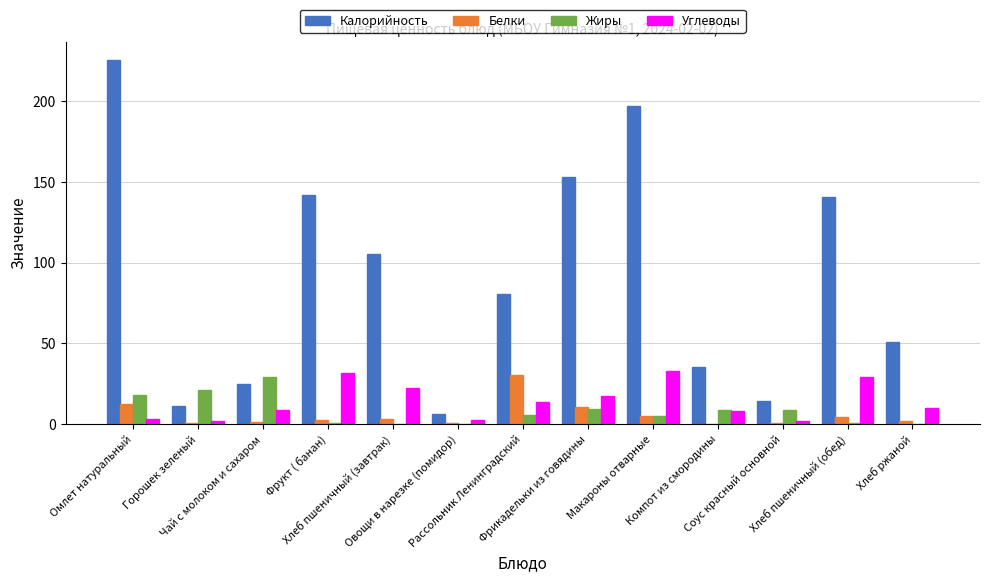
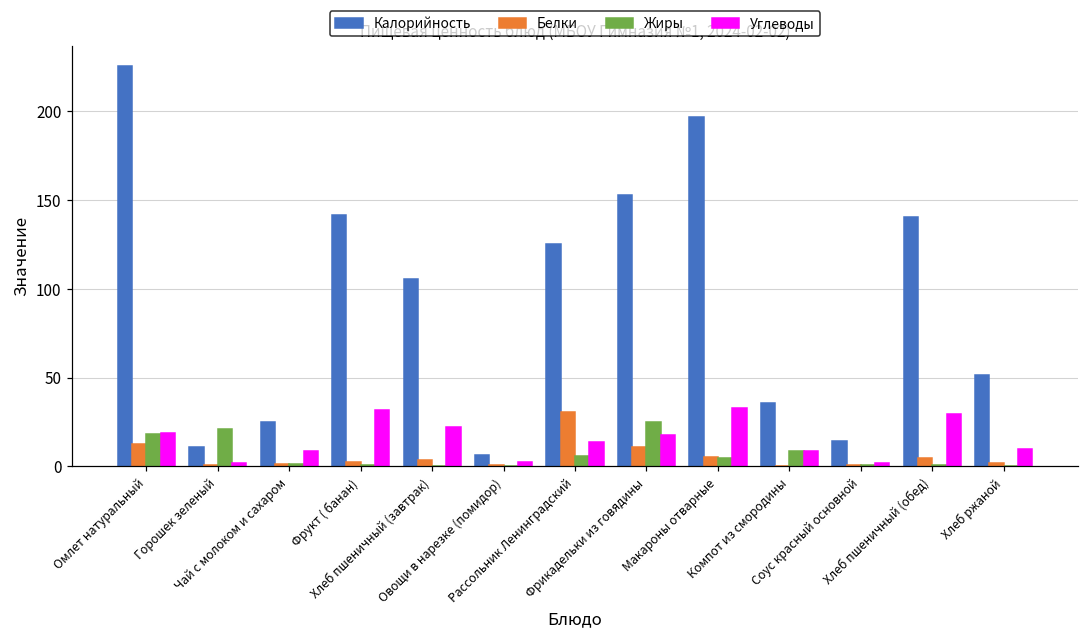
  {
    "Калорийность": {
      "Омлет натуральный": 226,
      "Горошек зеленый": 11,
      "Чай с молоком и сахаром": 25,
      "Фрукт ( банан)": 142,
      "Хлеб пшеничный (завтрак)": 106,
      "Овощи в нарезке (помидор)": 6,
-     "Рассольник Ленинградский": 81,
+     "Рассольник Ленинградский": 126,
      "Фрикадельки из говядины": 153,
      "Макароны отварные": 197,
      "Компот из смородины": 36,
      "Соус красный основной": 14,
      "Хлеб пшеничный (обед)": 141,
      "Хлеб ржаной": 51
    },
    "Белки": {
      "Омлет натуральный": 13,
      "Чай с молоком и сахаром": 2,
      "Фрукт ( банан)": 2,
      "Хлеб пшеничный (завтрак)": 3,
      "Рассольник Ленинградский": 31,
      "Фрикадельки из говядины": 11,
      "Макароны отварные": 5,
      "Хлеб пшеничный (обед)": 5,
      "Хлеб ржаной": 2
    },
    "Жиры": {
      "Омлет натуральный": 18,
      "Горошек зеленый": 21,
-     "Чай с молоком и сахаром": 29,
+     "Чай с молоком и сахаром": 1,
      "Рассольник Ленинградский": 6,
-     "Фрикадельки из говядины": 10,
+     "Фрикадельки из говядины": 25,
      "Макароны отварные": 5,
      "Компот из смородины": 9,
-     "Соус красный основной": 9
+     "Соус красный основной": 1
    },
    "Углеводы": {
-     "Омлет натуральный": 3,
+     "Омлет натуральный": 19,
      "Горошек зеленый": 2,
      "Чай с молоком и сахаром": 9,
      "Фрукт ( банан)": 32,
      "Хлеб пшеничный (завтрак)": 22,
      "Овощи в нарезке (помидор)": 2,
      "Рассольник Ленинградский": 14,
      "Фрикадельки из говядины": 17,
      "Макароны отварные": 33,
      "Компот из смородины": 8,
      "Соус красный основной": 2,
      "Хлеб пшеничный (обед)": 30,
      "Хлеб ржаной": 10
    }
  }
